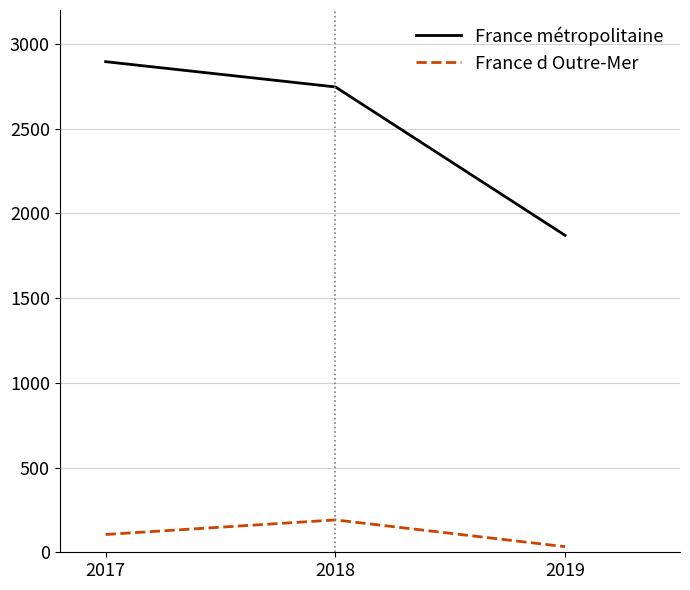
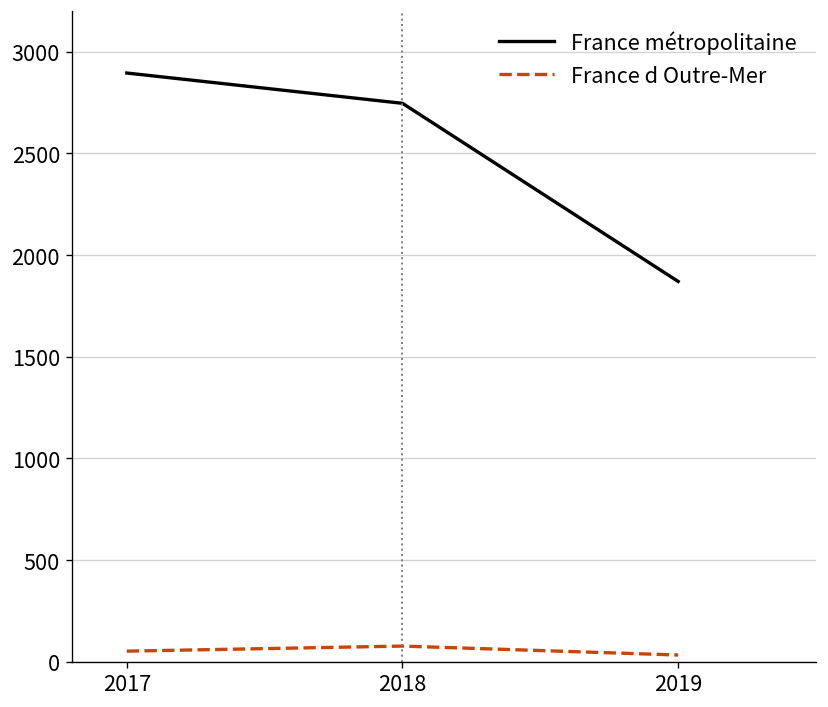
  {
    "France métropolitaine": {
      "2017": 2900,
      "2018": 2750,
      "2019": 1870
    },
    "France d Outre-Mer": {
-     "2017": 110,
-     "2018": 190,
+     "2017": 50,
+     "2018": 80,
      "2019": 30
    }
  }
